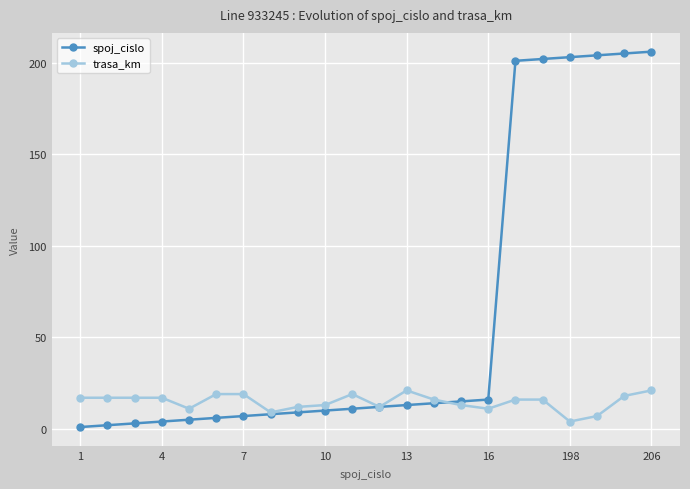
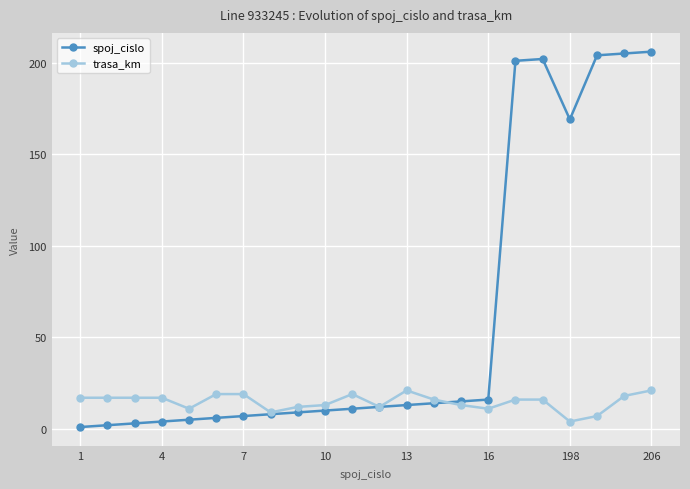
  {
    "spoj_cislo": {
-     "198": 203,
+     "198": 169,
      "206": 206
    },
    "trasa_km": {
      "198": 4,
      "206": 21
    }
  }
